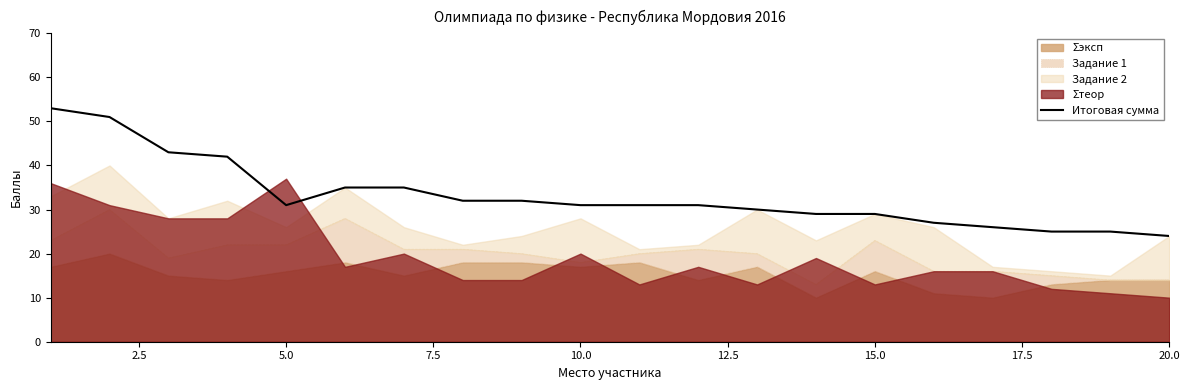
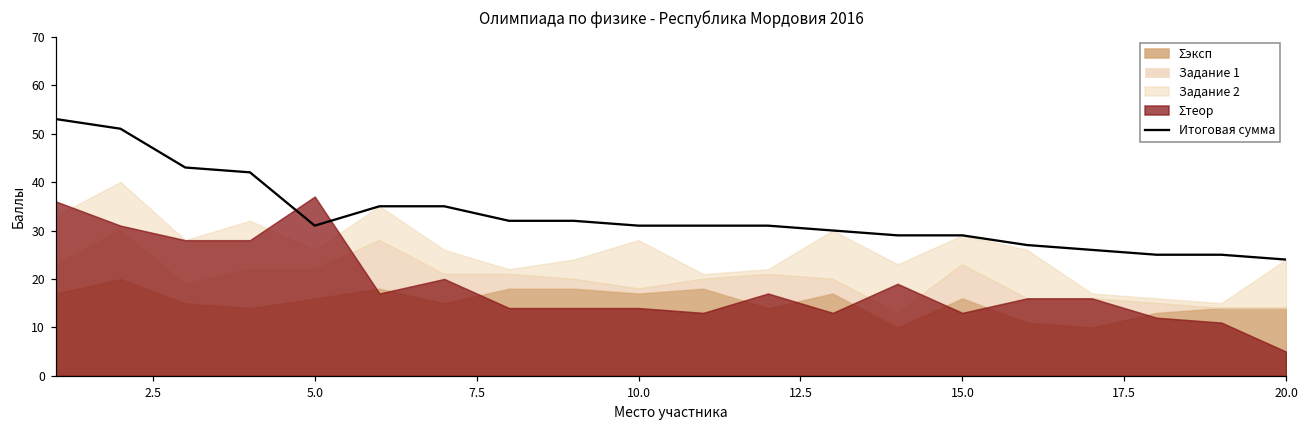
  {
    "Итоговая сумма": {
      "5.0": 31,
      "10.0": 31
    },
    "Σтеор": {
      "5.0": 37,
-     "10.0": 20,
+     "10.0": 14,
      "15.0": 13,
-     "20.0": 10
+     "20.0": 5
    }
  }
